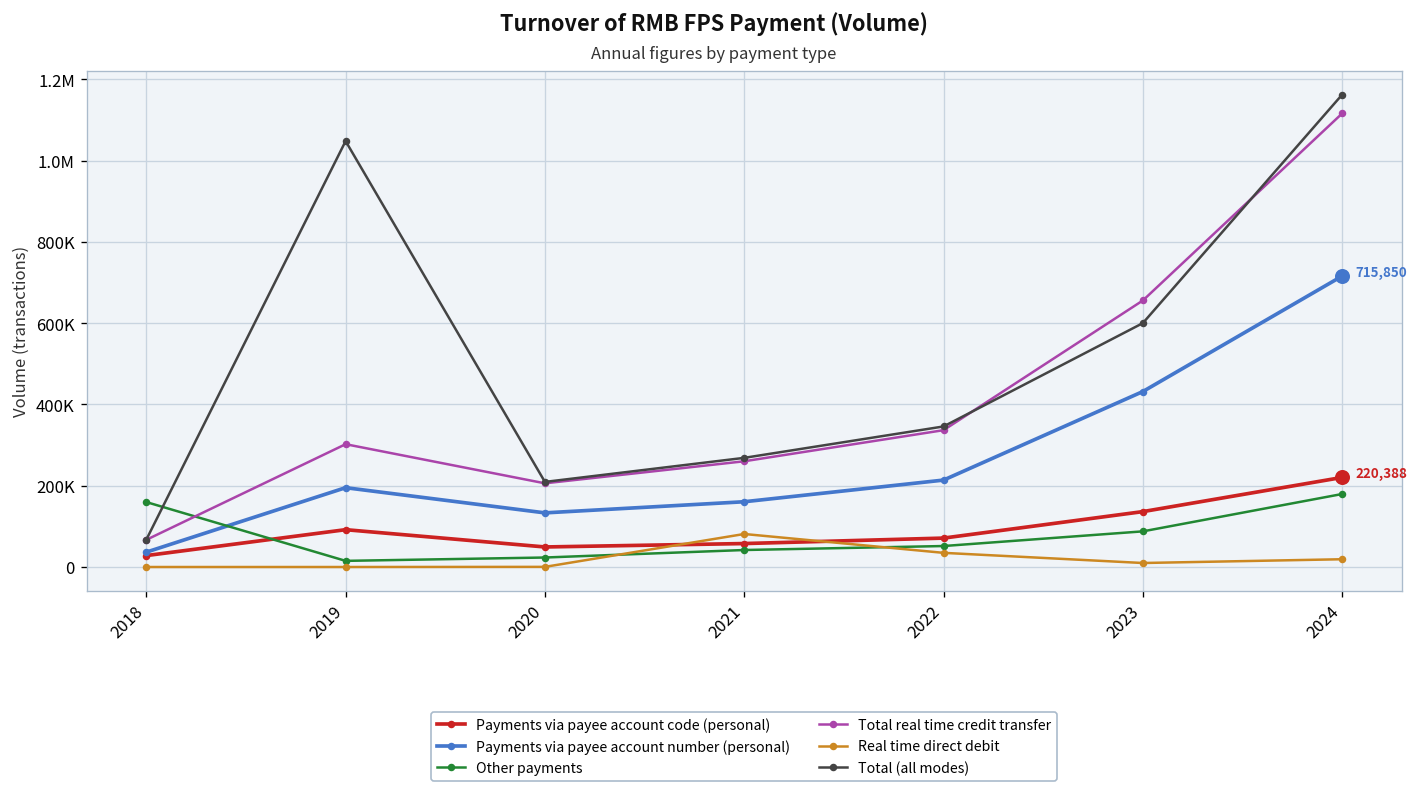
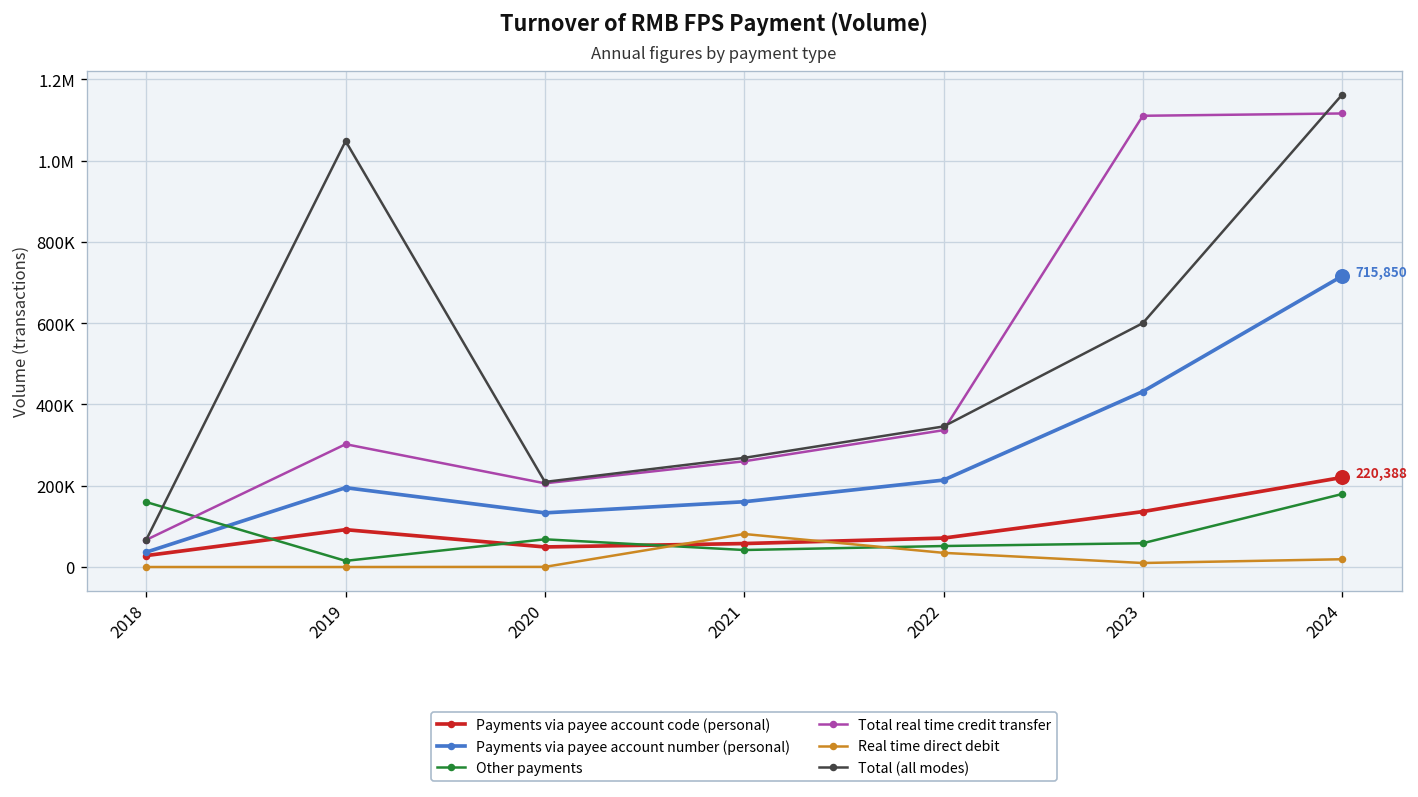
  {
    "Other payments": {
      "2018": 160000,
      "2019": 20000,
-     "2020": 20000,
+     "2020": 70000,
      "2021": 40000,
      "2022": 50000,
-     "2023": 90000,
+     "2023": 60000,
      "2024": 180000
    },
    "Total real time credit transfer": {
      "2019": 300000,
      "2021": 260000,
      "2022": 340000,
-     "2023": 660000,
+     "2023": 1110000,
      "2024": 1120000
    },
    "Real time direct debit": {
      "2018": 0,
      "2019": 0,
      "2020": 0,
      "2021": 80000,
      "2022": 30000,
      "2023": 10000,
      "2024": 20000
    },
    "Total (all modes)": {
      "2019": 1050000,
      "2021": 270000,
      "2022": 350000,
      "2023": 600000,
      "2024": 1160000
    }
  }
